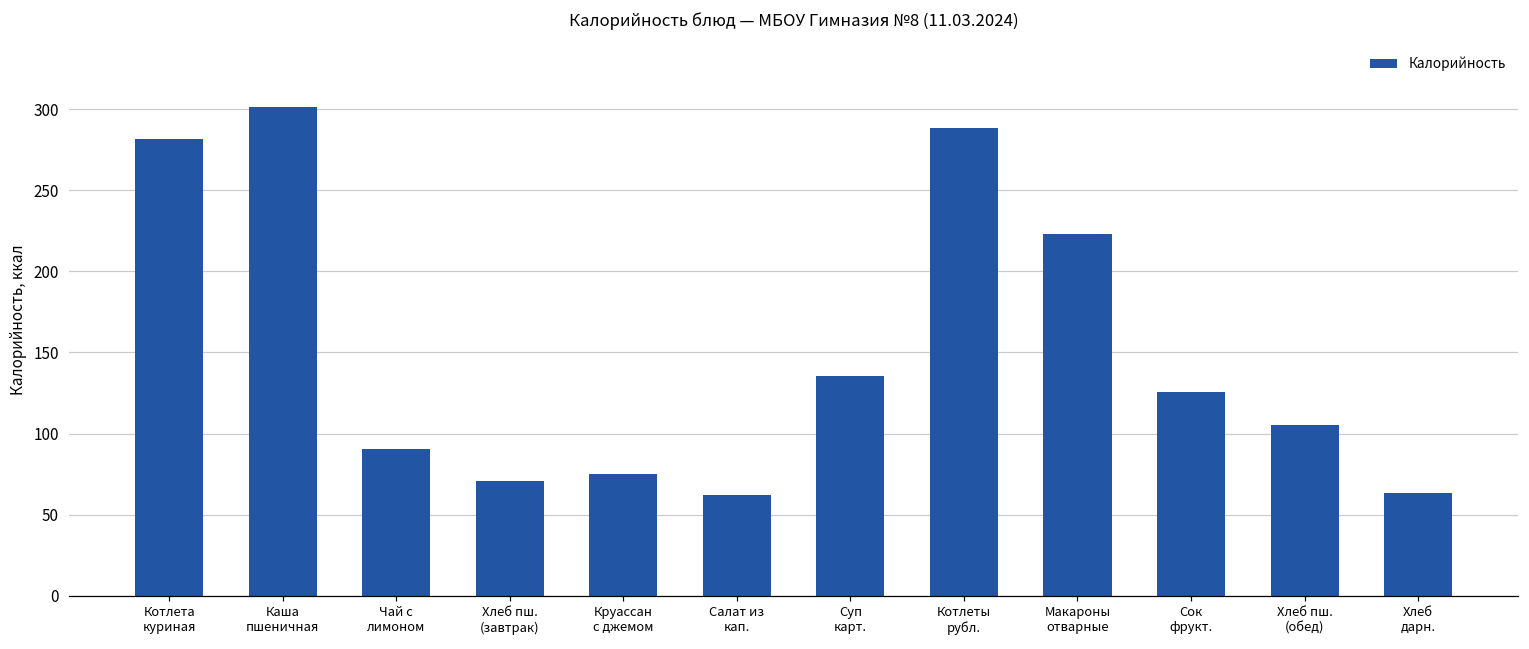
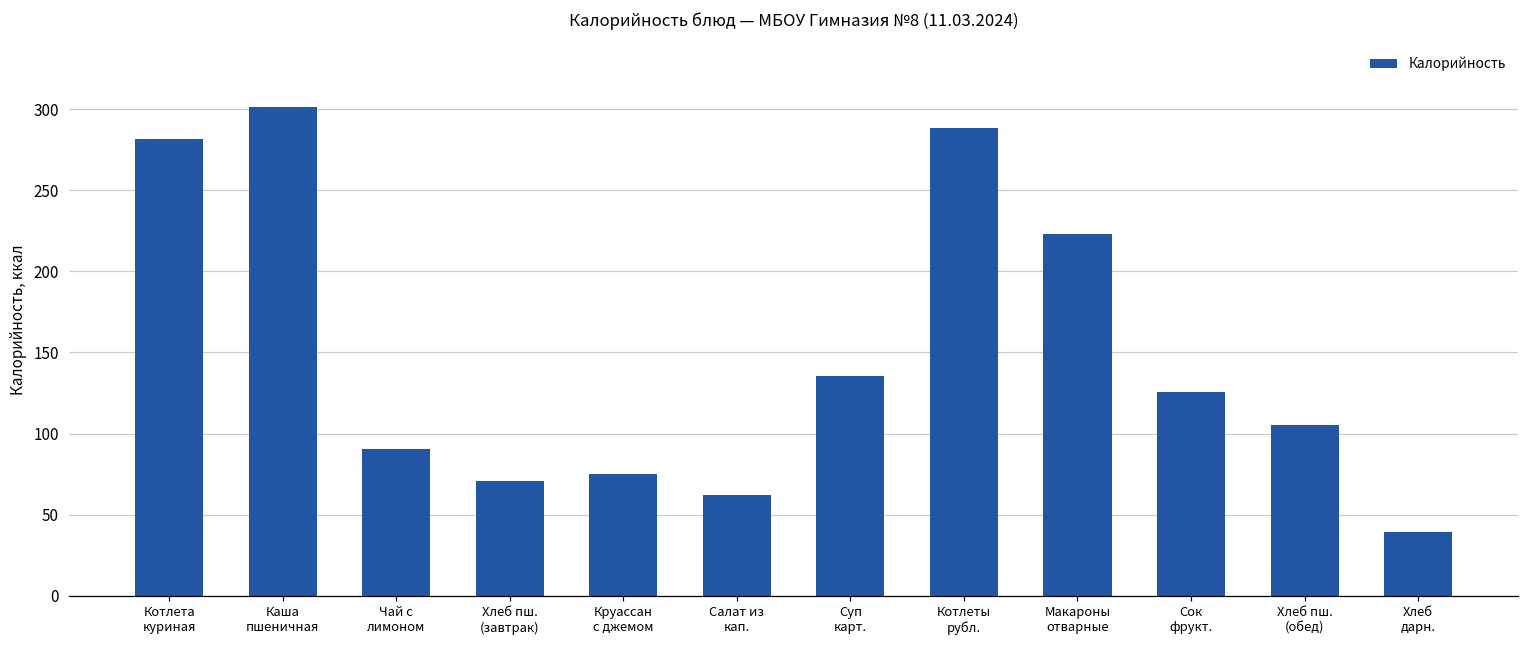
  {
    "Котлета куриная": 282,
    "Каша пшеничная": 302,
    "Чай с лимоном": 90,
    "Хлеб пш. (завтрак)": 70,
    "Круассан с джемом": 75,
    "Салат из кап.": 62,
    "Суп карт.": 135,
    "Котлеты рубл.": 288,
    "Макароны отварные": 223,
    "Сок фрукт.": 125,
    "Хлеб пш. (обед)": 105,
-   "Хлеб дарн.": 64
+   "Хлеб дарн.": 40
  }
